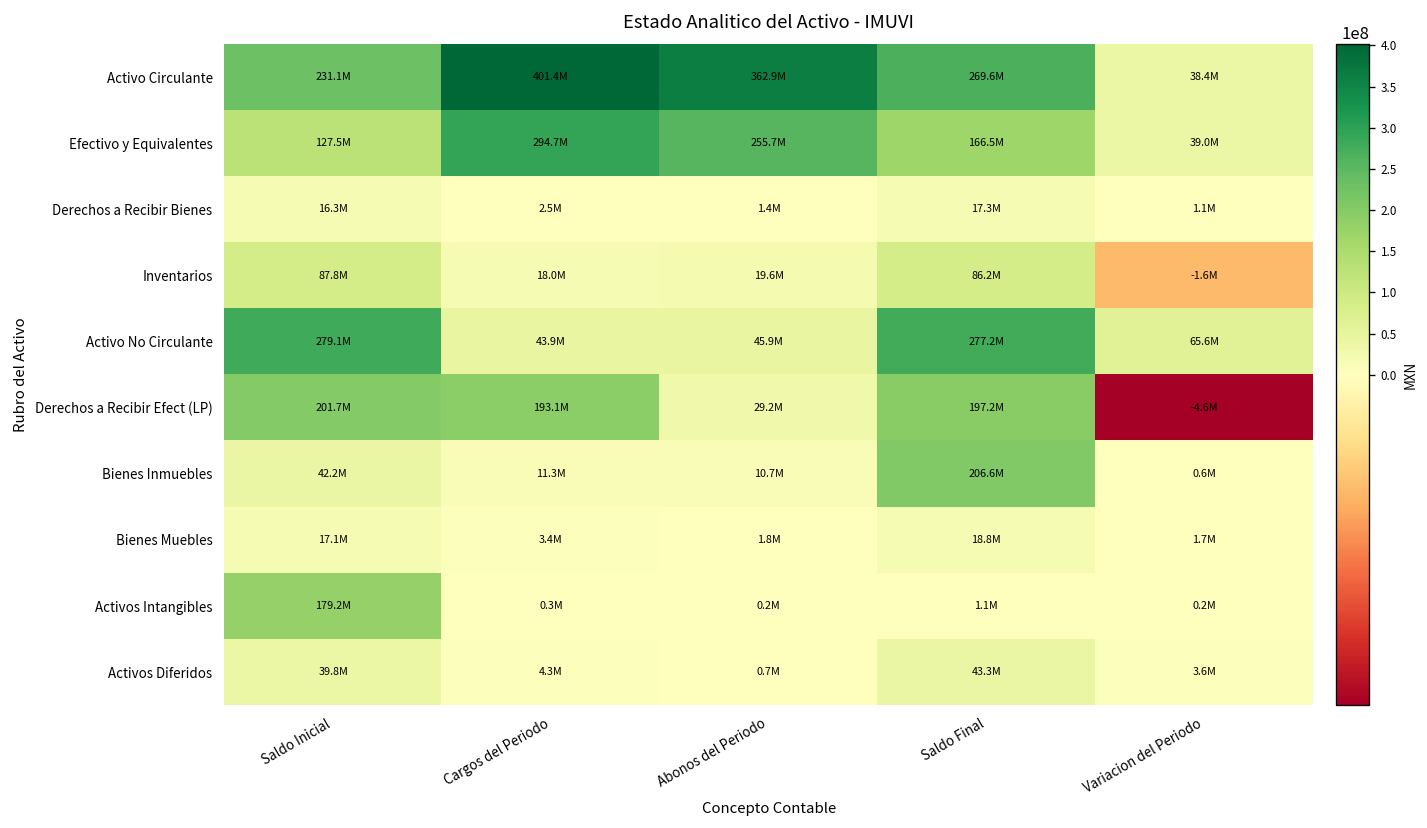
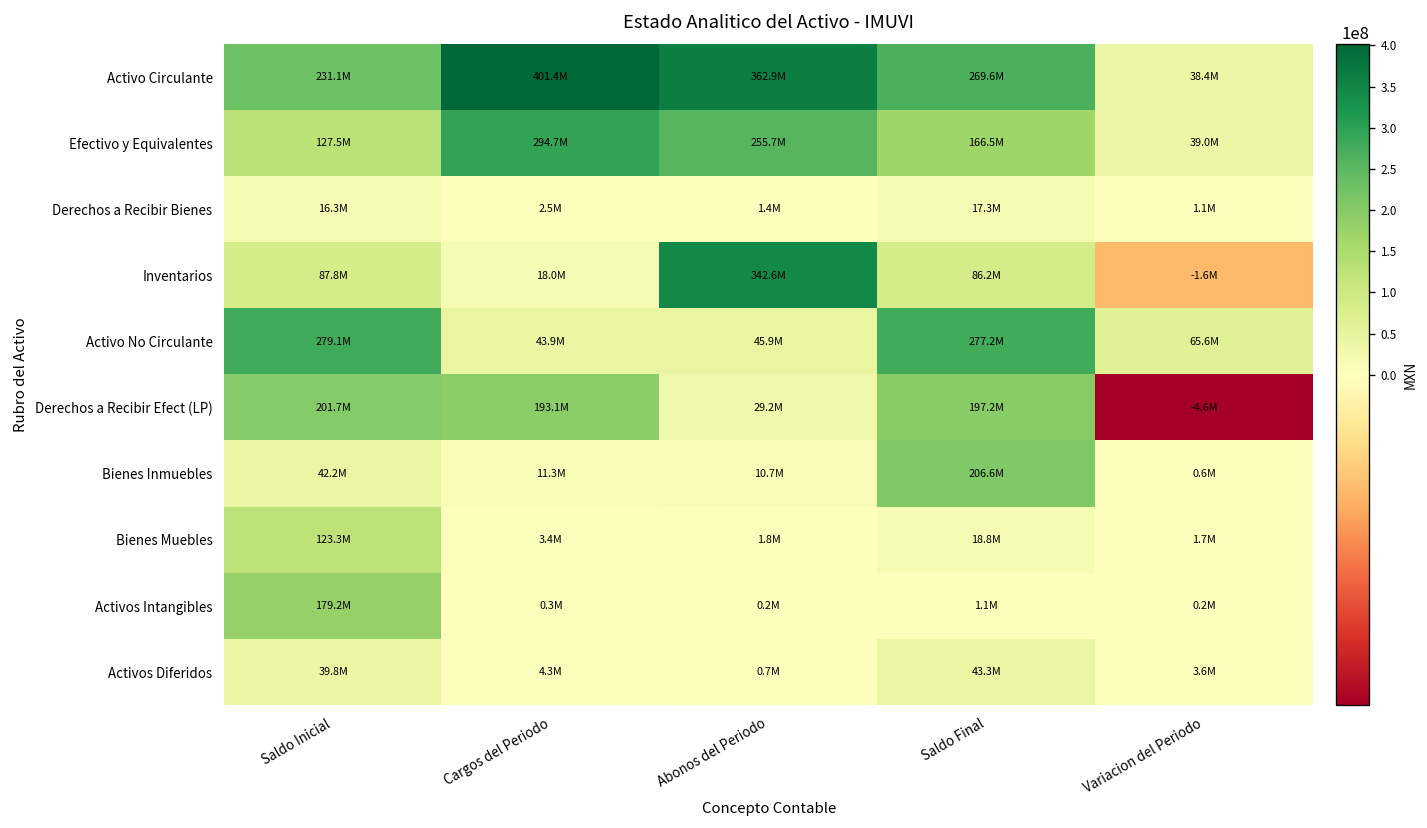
  {
    "Activo Circulante": {
      "Saldo Inicial": "231.1M",
      "Cargos del Periodo": "401.4M",
      "Abonos del Periodo": "362.9M",
      "Saldo Final": "269.6M",
      "Variacion del Periodo": "38.4M"
    },
    "Efectivo y Equivalentes": {
      "Saldo Inicial": "127.5M",
      "Cargos del Periodo": "294.7M",
      "Abonos del Periodo": "255.7M",
      "Saldo Final": "166.5M",
      "Variacion del Periodo": "39.0M"
    },
    "Derechos a Recibir Bienes": {
      "Saldo Inicial": "16.3M",
      "Cargos del Periodo": "2.5M",
      "Abonos del Periodo": "1.4M",
      "Saldo Final": "17.3M",
      "Variacion del Periodo": "1.1M"
    },
    "Inventarios": {
      "Saldo Inicial": "87.8M",
      "Cargos del Periodo": "18.0M",
-     "Abonos del Periodo": "19.6M",
+     "Abonos del Periodo": "342.6M",
      "Saldo Final": "86.2M",
      "Variacion del Periodo": "-1.6M"
    },
    "Activo No Circulante": {
      "Saldo Inicial": "279.1M",
      "Cargos del Periodo": "43.9M",
      "Abonos del Periodo": "45.9M",
      "Saldo Final": "277.2M",
      "Variacion del Periodo": "65.6M"
    },
    "Derechos a Recibir Efect (LP)": {
      "Saldo Inicial": "201.7M",
      "Cargos del Periodo": "193.1M",
      "Abonos del Periodo": "29.2M",
      "Saldo Final": "197.2M",
      "Variacion del Periodo": "-4.6M"
    },
    "Bienes Inmuebles": {
      "Saldo Inicial": "42.2M",
      "Cargos del Periodo": "11.3M",
      "Abonos del Periodo": "10.7M",
      "Saldo Final": "206.6M",
      "Variacion del Periodo": "0.6M"
    },
    "Bienes Muebles": {
-     "Saldo Inicial": "17.1M",
+     "Saldo Inicial": "123.3M",
      "Cargos del Periodo": "3.4M",
      "Abonos del Periodo": "1.8M",
      "Saldo Final": "18.8M",
      "Variacion del Periodo": "1.7M"
    },
    "Activos Intangibles": {
      "Saldo Inicial": "179.2M",
      "Cargos del Periodo": "0.3M",
      "Abonos del Periodo": "0.2M",
      "Saldo Final": "1.1M",
      "Variacion del Periodo": "0.2M"
    },
    "Activos Diferidos": {
      "Saldo Inicial": "39.8M",
      "Cargos del Periodo": "4.3M",
      "Abonos del Periodo": "0.7M",
      "Saldo Final": "43.3M",
      "Variacion del Periodo": "3.6M"
    }
  }
